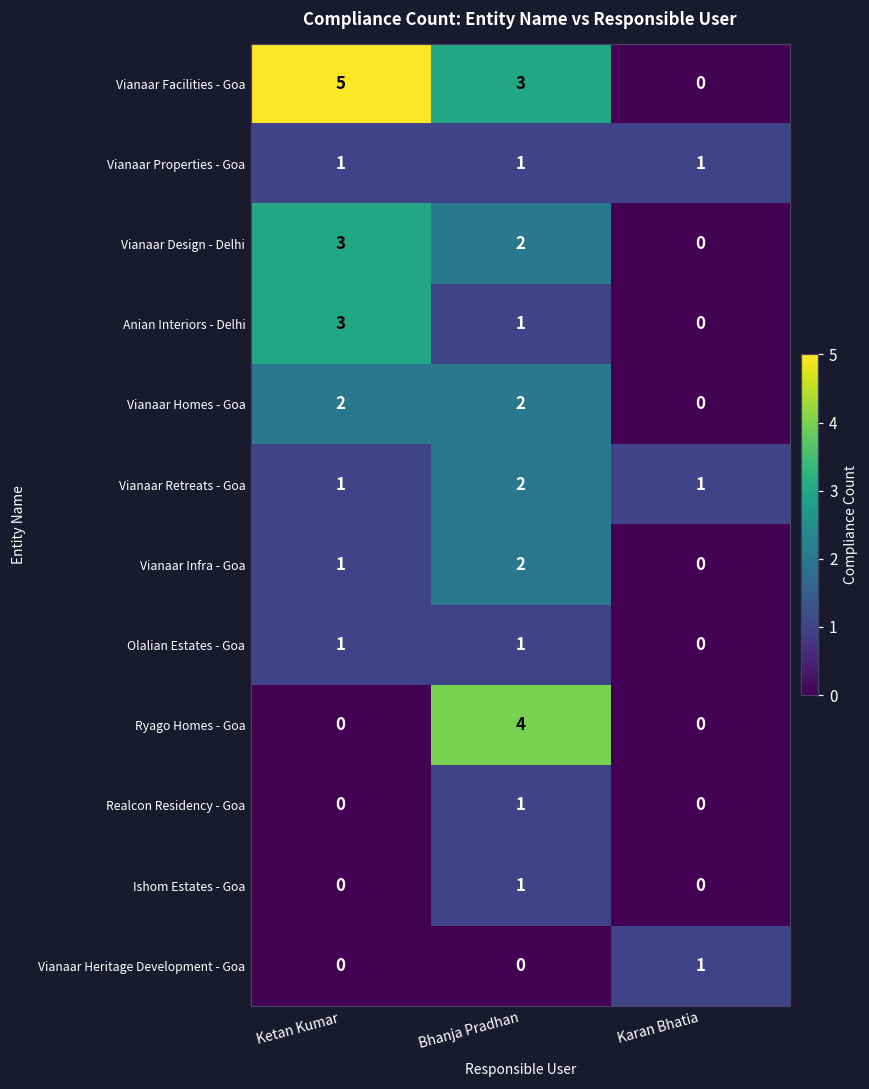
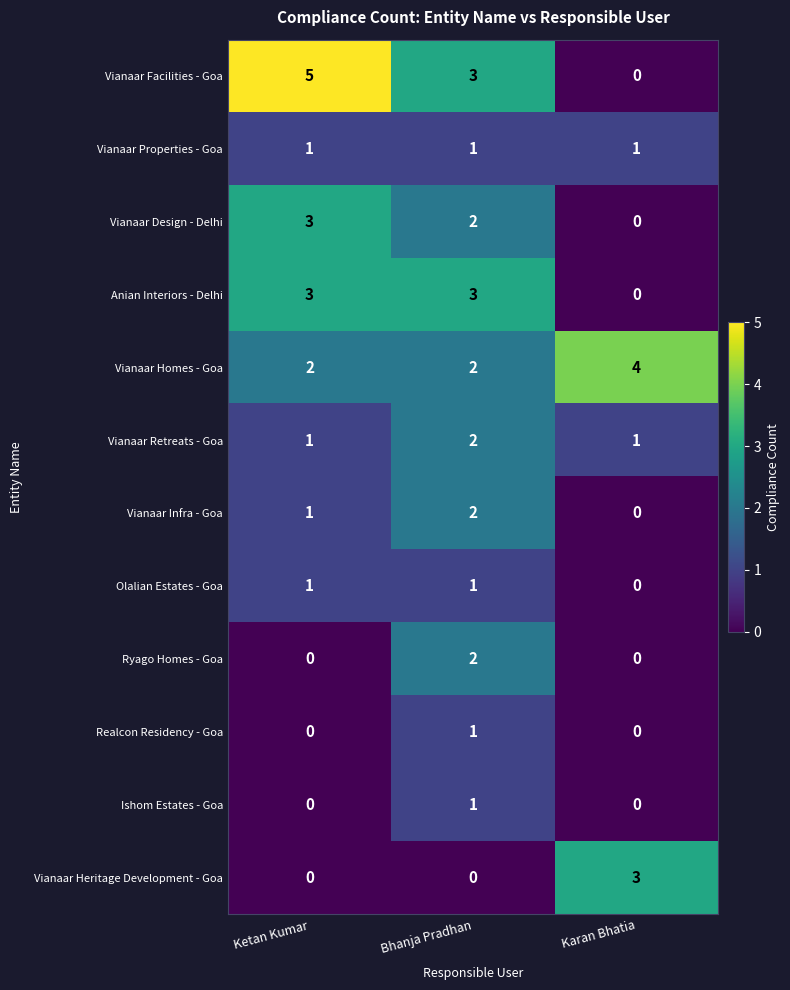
  {
    "Vianaar Facilities - Goa": {
      "Ketan Kumar": 5,
      "Bhanja Pradhan": 3,
      "Karan Bhatia": 0
    },
    "Vianaar Properties - Goa": {
      "Ketan Kumar": 1,
      "Bhanja Pradhan": 1,
      "Karan Bhatia": 1
    },
    "Vianaar Design - Delhi": {
      "Ketan Kumar": 3,
      "Bhanja Pradhan": 2,
      "Karan Bhatia": 0
    },
    "Anian Interiors - Delhi": {
      "Ketan Kumar": 3,
-     "Bhanja Pradhan": 1,
+     "Bhanja Pradhan": 3,
      "Karan Bhatia": 0
    },
    "Vianaar Homes - Goa": {
      "Ketan Kumar": 2,
      "Bhanja Pradhan": 2,
-     "Karan Bhatia": 0
+     "Karan Bhatia": 4
    },
    "Vianaar Retreats - Goa": {
      "Ketan Kumar": 1,
      "Bhanja Pradhan": 2,
      "Karan Bhatia": 1
    },
    "Vianaar Infra - Goa": {
      "Ketan Kumar": 1,
      "Bhanja Pradhan": 2,
      "Karan Bhatia": 0
    },
    "Olalian Estates - Goa": {
      "Ketan Kumar": 1,
      "Bhanja Pradhan": 1,
      "Karan Bhatia": 0
    },
    "Ryago Homes - Goa": {
      "Ketan Kumar": 0,
-     "Bhanja Pradhan": 4,
+     "Bhanja Pradhan": 2,
      "Karan Bhatia": 0
    },
    "Realcon Residency - Goa": {
      "Ketan Kumar": 0,
      "Bhanja Pradhan": 1,
      "Karan Bhatia": 0
    },
    "Ishom Estates - Goa": {
      "Ketan Kumar": 0,
      "Bhanja Pradhan": 1,
      "Karan Bhatia": 0
    },
    "Vianaar Heritage Development - Goa": {
      "Ketan Kumar": 0,
      "Bhanja Pradhan": 0,
-     "Karan Bhatia": 1
+     "Karan Bhatia": 3
    }
  }
